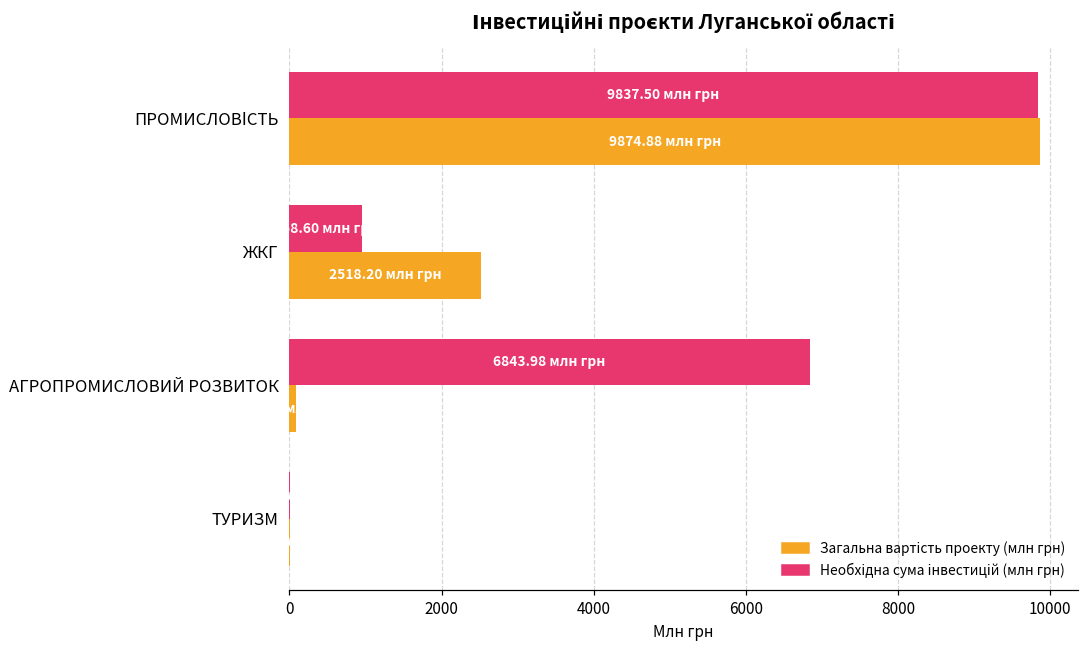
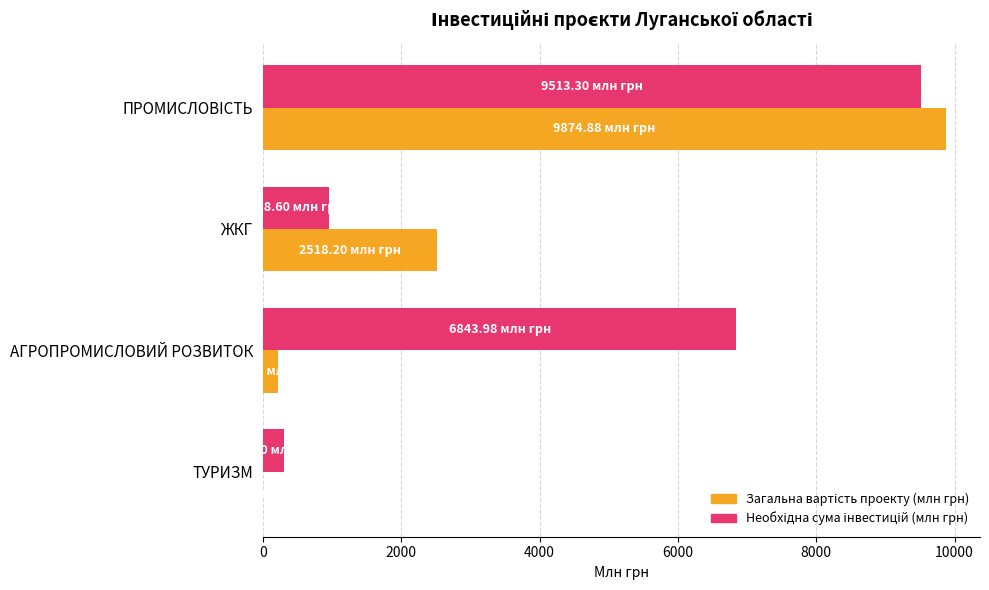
  {
    "Загальна вартість проекту (млн грн)": {
-     "АГРОПРОМИСЛОВИЙ РОЗВИТОК": 100
+     "АГРОПРОМИСЛОВИЙ РОЗВИТОК": 200
    },
    "Необхідна сума інвестицій (млн грн)": {
-     "ПРОМИСЛОВІСТЬ": 9837.50,
+     "ПРОМИСЛОВІСТЬ": 9513.30,
      "ЖКГ": 958.60,
      "АГРОПРОМИСЛОВИЙ РОЗВИТОК": 6843.98,
-     "ТУРИЗМ": 0
+     "ТУРИЗМ": 300
    }
  }
